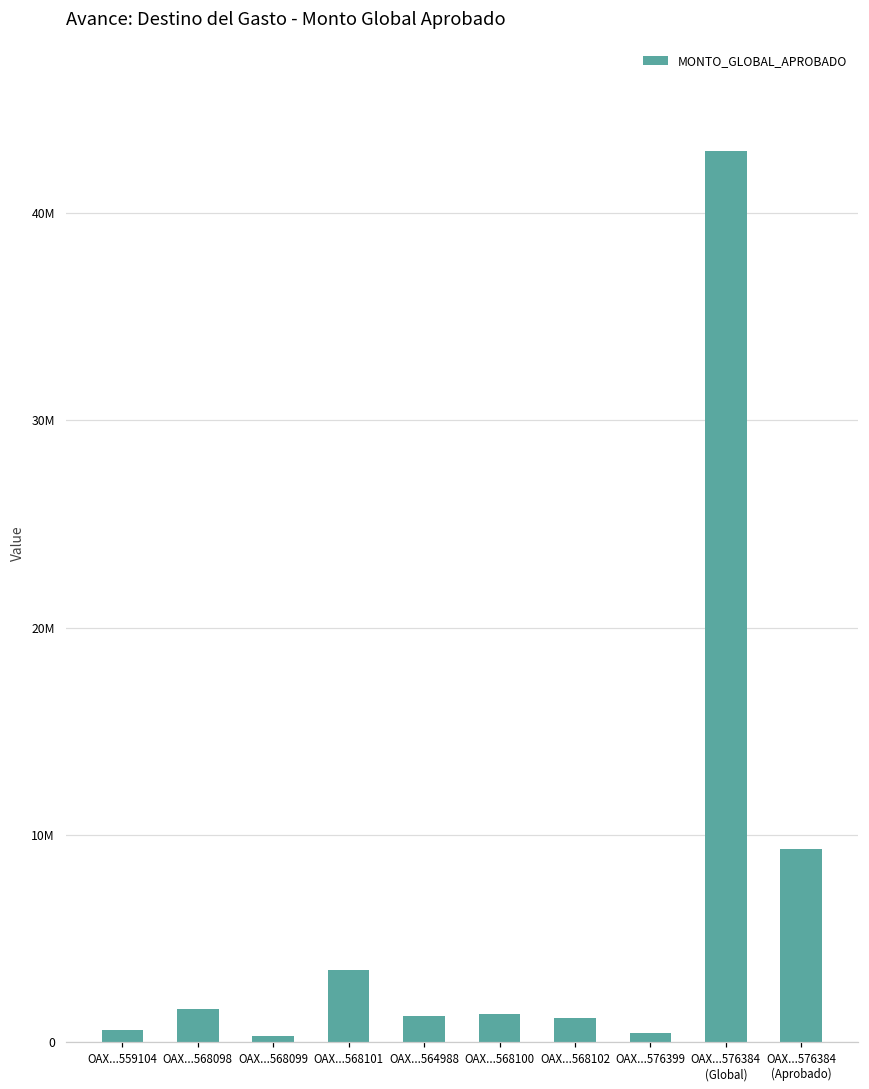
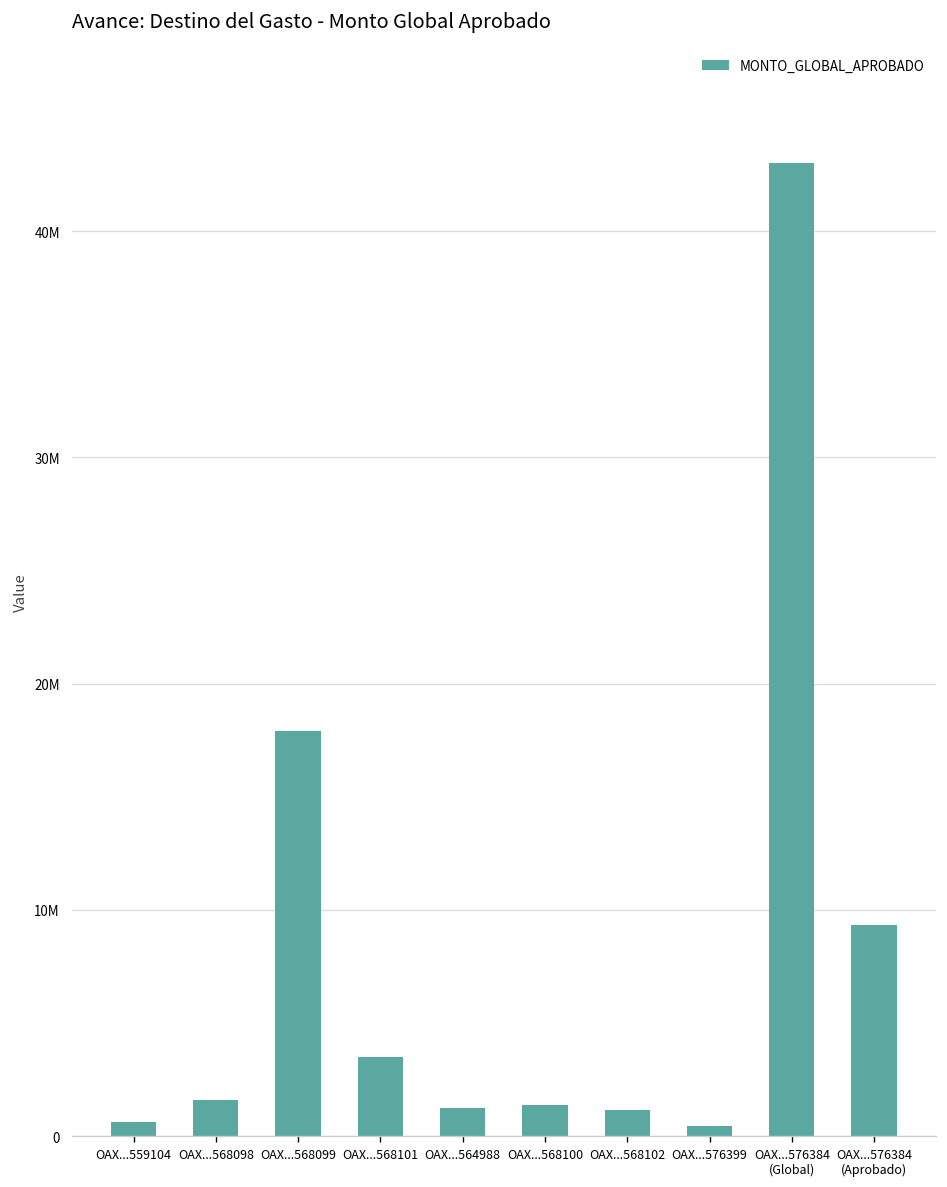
  {
    "OAX...559104": 600000,
    "OAX...568098": 1600000,
-   "OAX...568099": 300000,
+   "OAX...568099": 17900000,
    "OAX...568101": 3500000,
    "OAX...564988": 1200000,
    "OAX...568100": 1400000,
    "OAX...568102": 1200000,
    "OAX...576399": 500000,
    "OAX...576384 (Global)": 43000000,
    "OAX...576384 (Aprobado)": 9300000
  }
